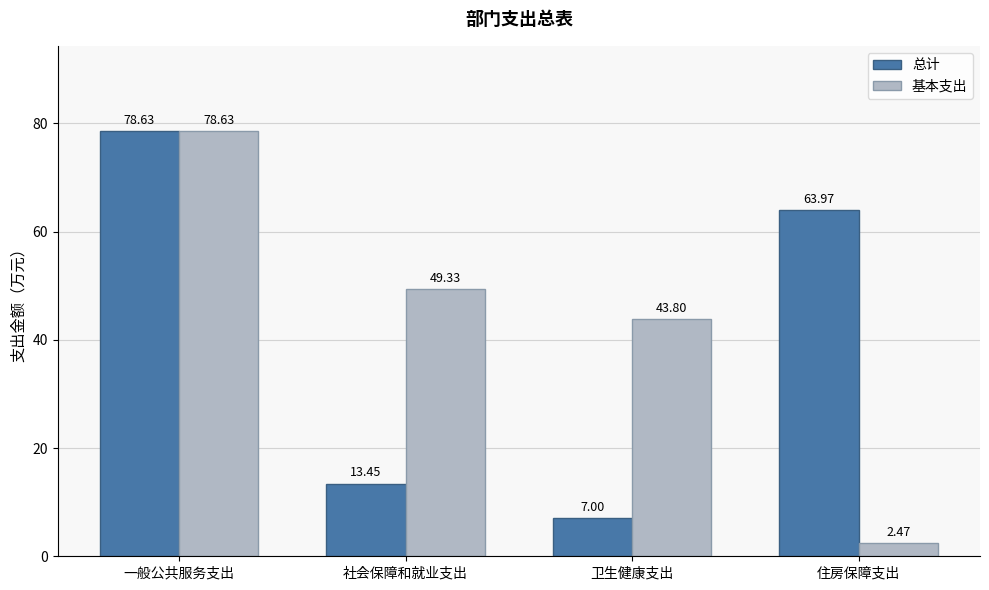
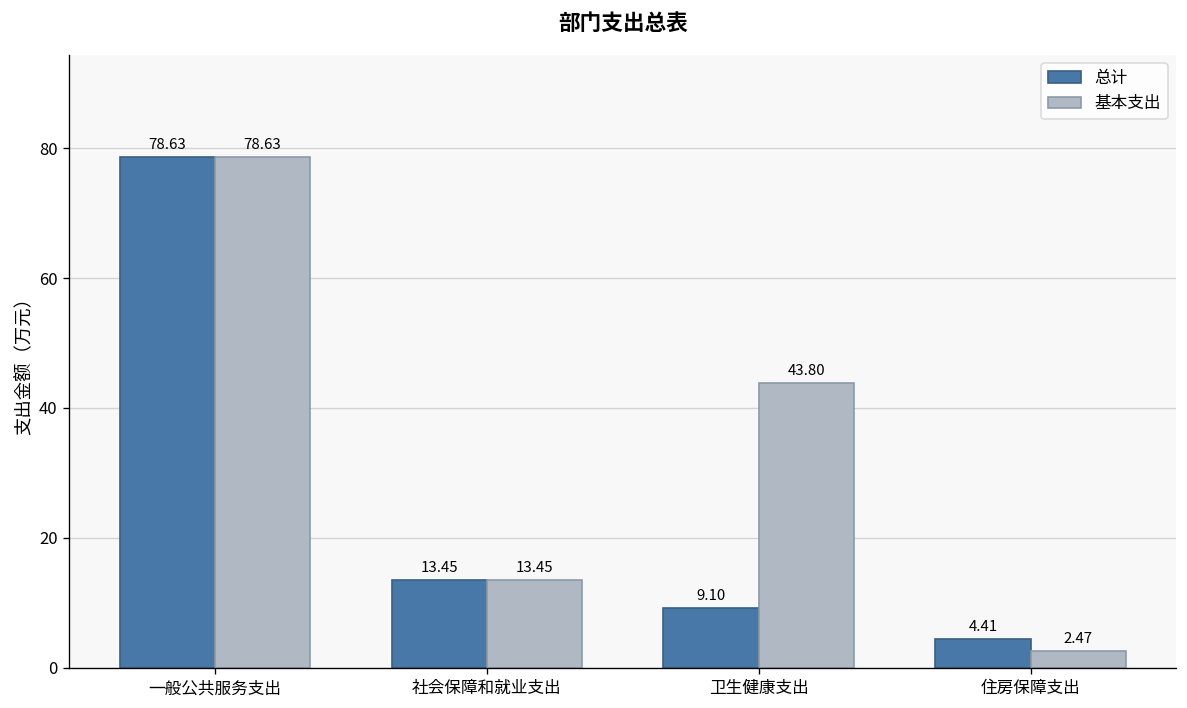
  {
    "总计": {
      "一般公共服务支出": 78.63,
      "社会保障和就业支出": 13.45,
-     "卫生健康支出": 7.00,
-     "住房保障支出": 63.97
+     "卫生健康支出": 9.10,
+     "住房保障支出": 4.41
    },
    "基本支出": {
      "一般公共服务支出": 78.63,
-     "社会保障和就业支出": 49.33,
+     "社会保障和就业支出": 13.45,
      "卫生健康支出": 43.80,
      "住房保障支出": 2.47
    }
  }
